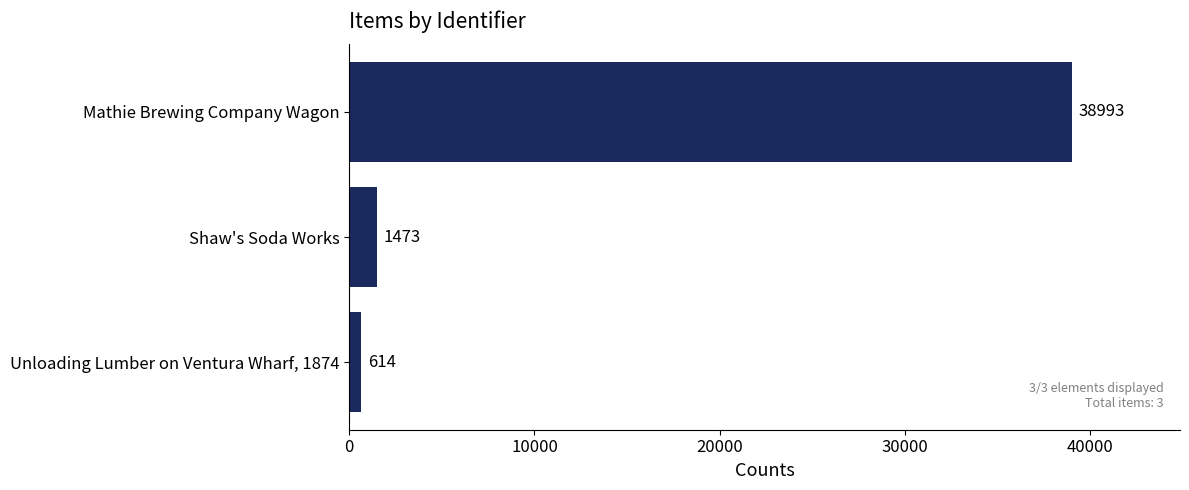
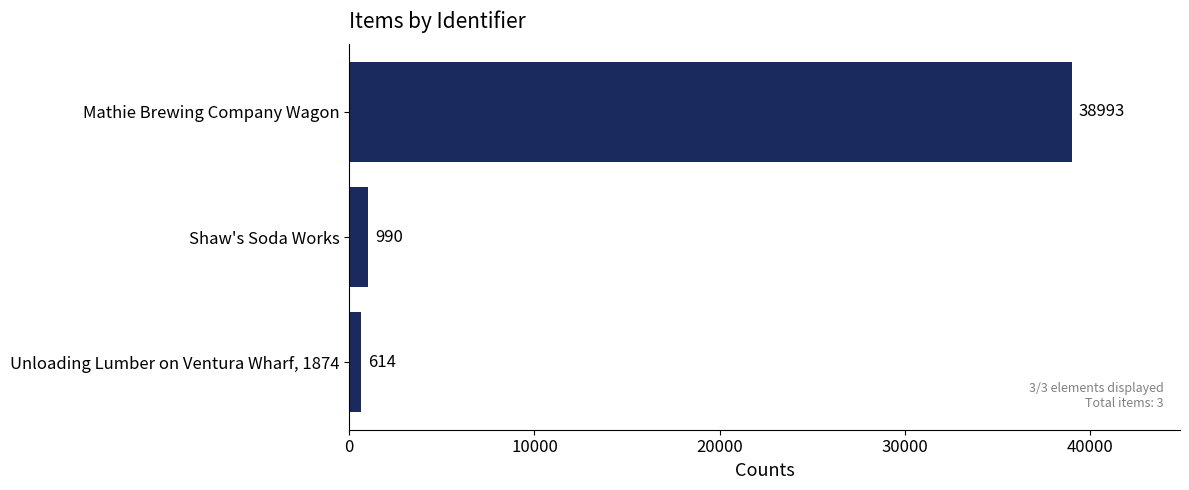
  {
    "Mathie Brewing Company Wagon": 38993,
-   "Shaw's Soda Works": 1473,
+   "Shaw's Soda Works": 990,
    "Unloading Lumber on Ventura Wharf, 1874": 614
  }
